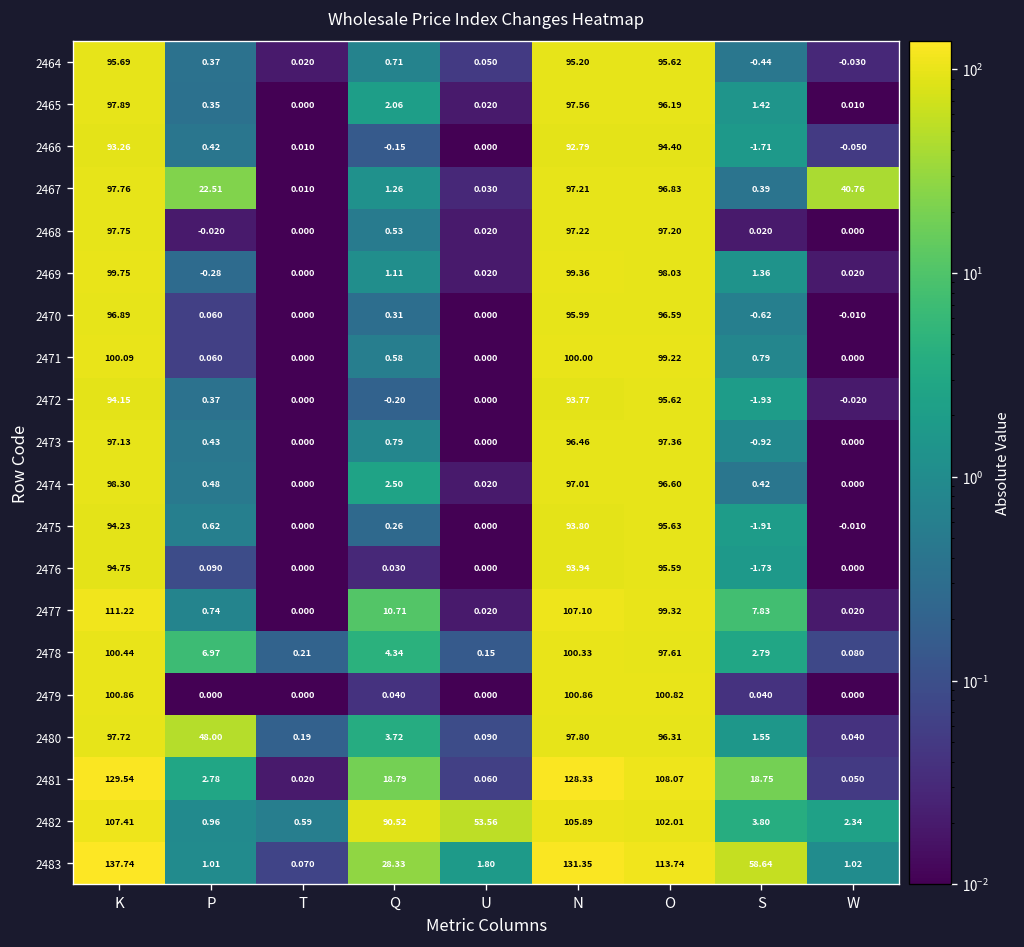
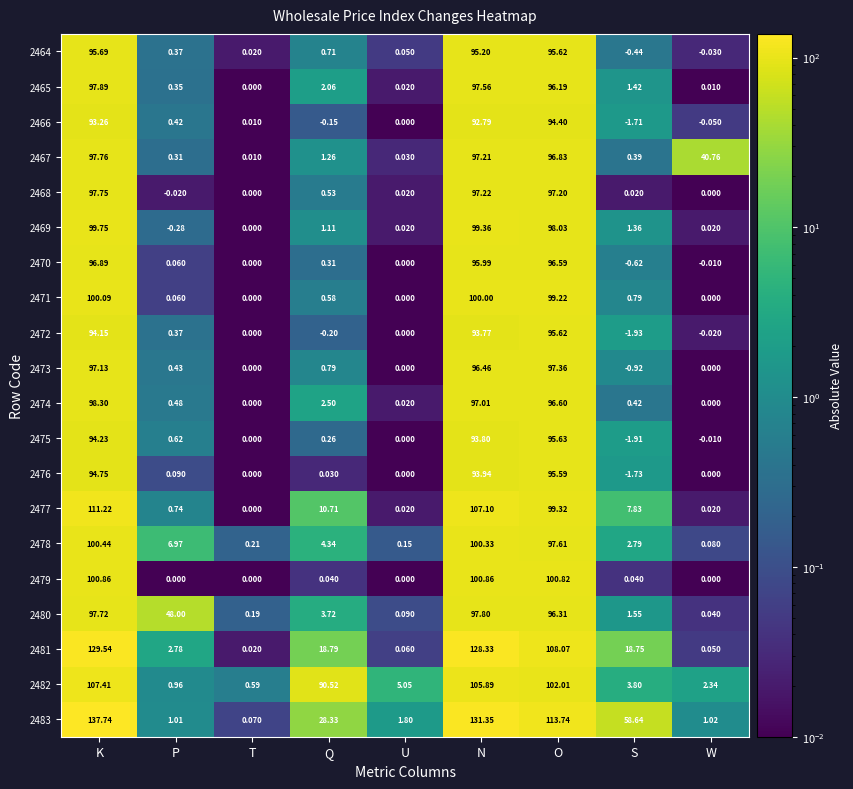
  {
    "2464": {
      "K": 95.69,
      "P": 0.37,
      "T": 0.020,
      "Q": 0.71,
      "U": 0.050,
      "N": 95.20,
      "O": 95.62,
      "S": -0.44,
      "W": -0.030
    },
    "2465": {
      "K": 97.89,
      "P": 0.35,
      "T": 0.000,
      "Q": 2.06,
      "U": 0.020,
      "N": 97.56,
      "O": 96.19,
      "S": 1.42,
      "W": 0.010
    },
    "2466": {
      "K": 93.26,
      "P": 0.42,
      "T": 0.010,
      "Q": -0.15,
      "U": 0.000,
      "N": 92.79,
      "O": 94.40,
      "S": -1.71,
      "W": -0.050
    },
    "2467": {
      "K": 97.76,
-     "P": 22.51,
+     "P": 0.31,
      "T": 0.010,
      "Q": 1.26,
      "U": 0.030,
      "N": 97.21,
      "O": 96.83,
      "S": 0.39,
      "W": 40.76
    },
    "2468": {
      "K": 97.75,
      "P": -0.020,
      "T": 0.000,
      "Q": 0.53,
      "U": 0.020,
      "N": 97.22,
      "O": 97.20,
      "S": 0.020,
      "W": 0.000
    },
    "2469": {
      "K": 99.75,
      "P": -0.28,
      "T": 0.000,
      "Q": 1.11,
      "U": 0.020,
      "N": 99.36,
      "O": 98.03,
      "S": 1.36,
      "W": 0.020
    },
    "2470": {
      "K": 96.89,
      "P": 0.060,
      "T": 0.000,
      "Q": 0.31,
      "U": 0.000,
      "N": 95.99,
      "O": 96.59,
      "S": -0.62,
      "W": -0.010
    },
    "2471": {
      "K": 100.09,
      "P": 0.060,
      "T": 0.000,
      "Q": 0.58,
      "U": 0.000,
      "N": 100.00,
      "O": 99.22,
      "S": 0.79,
      "W": 0.000
    },
    "2472": {
      "K": 94.15,
      "P": 0.37,
      "T": 0.000,
      "Q": -0.20,
      "U": 0.000,
      "N": 93.77,
      "O": 95.62,
      "S": -1.93,
      "W": -0.020
    },
    "2473": {
      "K": 97.13,
      "P": 0.43,
      "T": 0.000,
      "Q": 0.79,
      "U": 0.000,
      "N": 96.46,
      "O": 97.36,
      "S": -0.92,
      "W": 0.000
    },
    "2474": {
      "K": 98.30,
      "P": 0.48,
      "T": 0.000,
      "Q": 2.50,
      "U": 0.020,
      "N": 97.01,
      "O": 96.60,
      "S": 0.42,
      "W": 0.000
    },
    "2475": {
      "K": 94.23,
      "P": 0.62,
      "T": 0.000,
      "Q": 0.26,
      "U": 0.000,
      "N": 93.80,
      "O": 95.63,
      "S": -1.91,
      "W": -0.010
    },
    "2476": {
      "K": 94.75,
      "P": 0.090,
      "T": 0.000,
      "Q": 0.030,
      "U": 0.000,
      "N": 93.94,
      "O": 95.59,
      "S": -1.73,
      "W": 0.000
    },
    "2477": {
      "K": 111.22,
      "P": 0.74,
      "T": 0.000,
      "Q": 10.71,
      "U": 0.020,
      "N": 107.10,
      "O": 99.32,
      "S": 7.83,
      "W": 0.020
    },
    "2478": {
      "K": 100.44,
      "P": 6.97,
      "T": 0.21,
      "Q": 4.34,
      "U": 0.15,
      "N": 100.33,
      "O": 97.61,
      "S": 2.79,
      "W": 0.080
    },
    "2479": {
      "K": 100.86,
      "P": 0.000,
      "T": 0.000,
      "Q": 0.040,
      "U": 0.000,
      "N": 100.86,
      "O": 100.82,
      "S": 0.040,
      "W": 0.000
    },
    "2480": {
      "K": 97.72,
      "P": 48.00,
      "T": 0.19,
      "Q": 3.72,
      "U": 0.090,
      "N": 97.80,
      "O": 96.31,
      "S": 1.55,
      "W": 0.040
    },
    "2481": {
      "K": 129.54,
      "P": 2.78,
      "T": 0.020,
      "Q": 18.79,
      "U": 0.060,
      "N": 128.33,
      "O": 108.07,
      "S": 18.75,
      "W": 0.050
    },
    "2482": {
      "K": 107.41,
      "P": 0.96,
      "T": 0.59,
      "Q": 90.52,
-     "U": 53.56,
+     "U": 5.05,
      "N": 105.89,
      "O": 102.01,
      "S": 3.80,
      "W": 2.34
    },
    "2483": {
      "K": 137.74,
      "P": 1.01,
      "T": 0.070,
      "Q": 28.33,
      "U": 1.80,
      "N": 131.35,
      "O": 113.74,
      "S": 58.64,
      "W": 1.02
    }
  }
